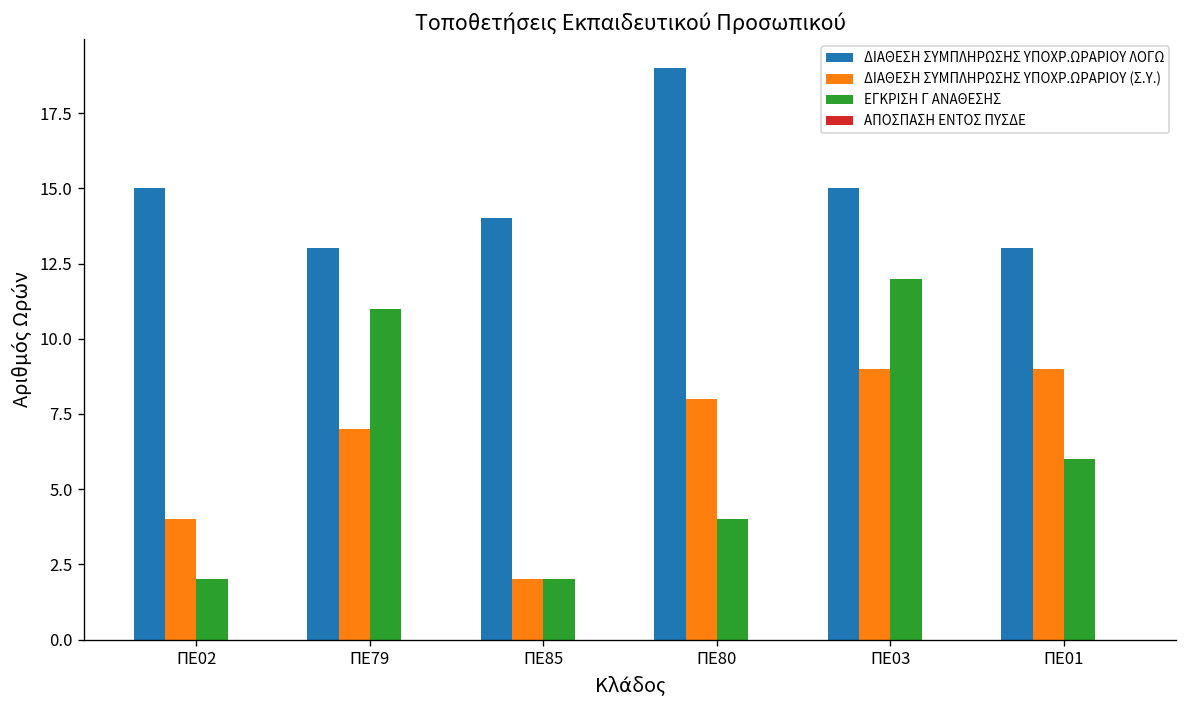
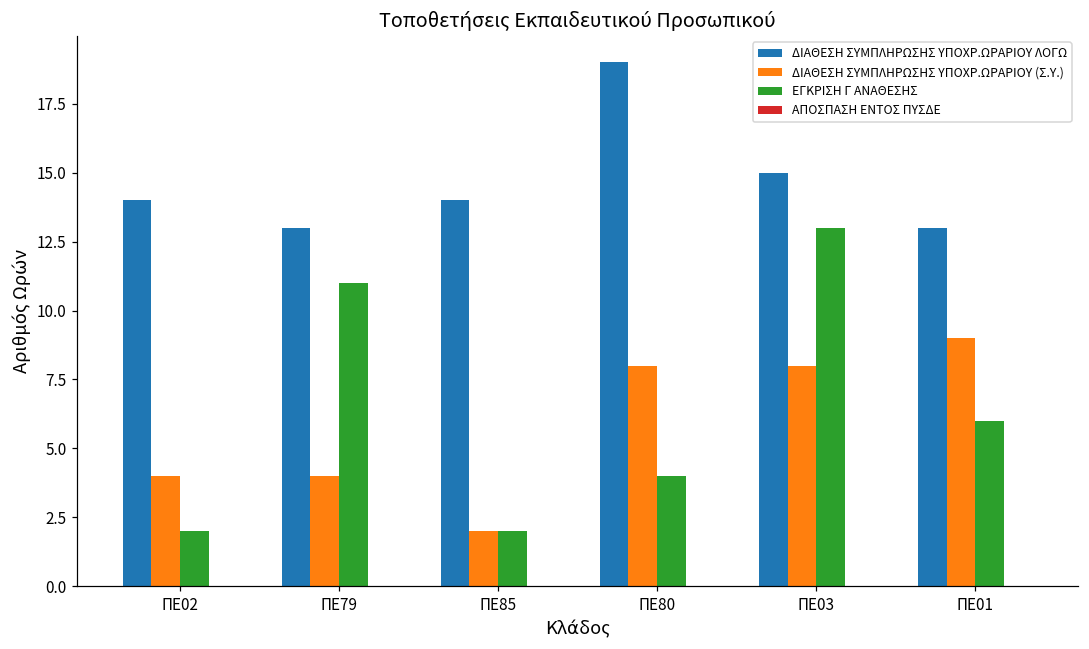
  {
    "ΔΙΑΘΕΣΗ ΣΥΜΠΛΗΡΩΣΗΣ ΥΠΟΧΡ.ΩΡΑΡΙΟΥ ΛΟΓΩ": {
-     "ΠΕ02": 15,
+     "ΠΕ02": 14,
      "ΠΕ79": 13,
      "ΠΕ85": 14,
      "ΠΕ80": 19,
      "ΠΕ03": 15,
      "ΠΕ01": 13
    },
    "ΔΙΑΘΕΣΗ ΣΥΜΠΛΗΡΩΣΗΣ ΥΠΟΧΡ.ΩΡΑΡΙΟΥ (Σ.Υ.)": {
      "ΠΕ02": 4,
-     "ΠΕ79": 7,
+     "ΠΕ79": 4,
      "ΠΕ85": 2,
      "ΠΕ80": 8,
-     "ΠΕ03": 9,
+     "ΠΕ03": 8,
      "ΠΕ01": 9
    },
    "ΕΓΚΡΙΣΗ Γ ΑΝΑΘΕΣΗΣ": {
      "ΠΕ02": 2,
      "ΠΕ79": 11,
      "ΠΕ85": 2,
      "ΠΕ80": 4,
-     "ΠΕ03": 12,
+     "ΠΕ03": 13,
      "ΠΕ01": 6
    },
    "ΑΠΟΣΠΑΣΗ ΕΝΤΟΣ ΠΥΣΔΕ": {
      "ΠΕ02": 0,
      "ΠΕ79": 0,
      "ΠΕ85": 0,
      "ΠΕ80": 0,
      "ΠΕ03": 0,
      "ΠΕ01": 0
    }
  }
